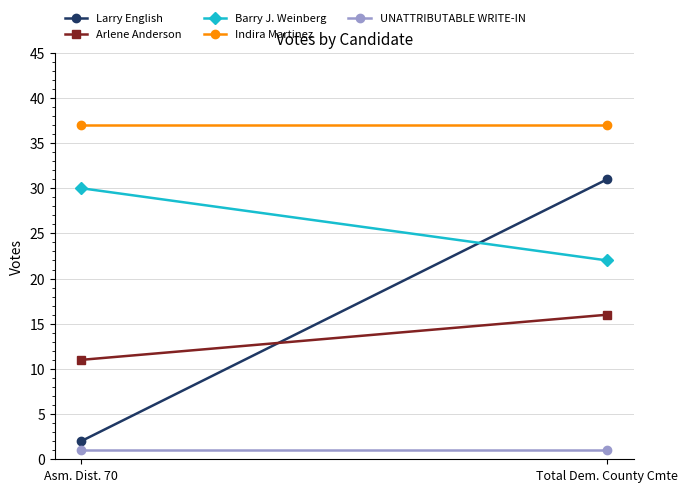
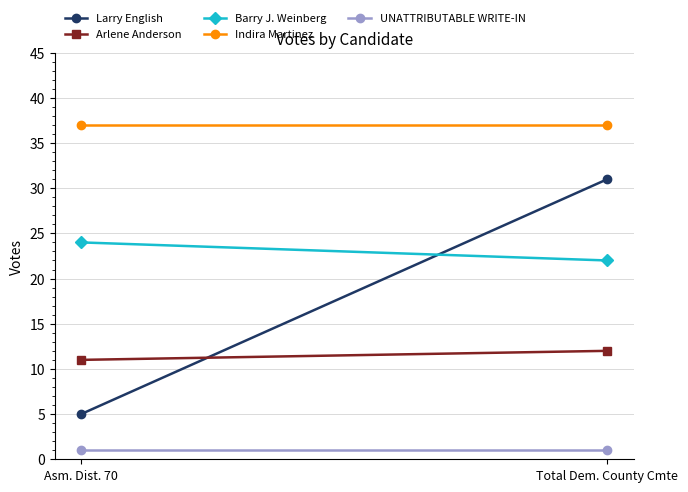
  {
    "Larry English": {
-     "Asm. Dist. 70": 2,
+     "Asm. Dist. 70": 5,
      "Total Dem. County Cmte": 31
    },
    "Arlene Anderson": {
      "Asm. Dist. 70": 11,
-     "Total Dem. County Cmte": 16
+     "Total Dem. County Cmte": 12
    },
    "Barry J. Weinberg": {
-     "Asm. Dist. 70": 30,
+     "Asm. Dist. 70": 24,
      "Total Dem. County Cmte": 22
    },
    "Indira Martinez": {
      "Asm. Dist. 70": 37,
      "Total Dem. County Cmte": 37
    },
    "UNATTRIBUTABLE WRITE-IN": {
      "Asm. Dist. 70": 1,
      "Total Dem. County Cmte": 1
    }
  }
